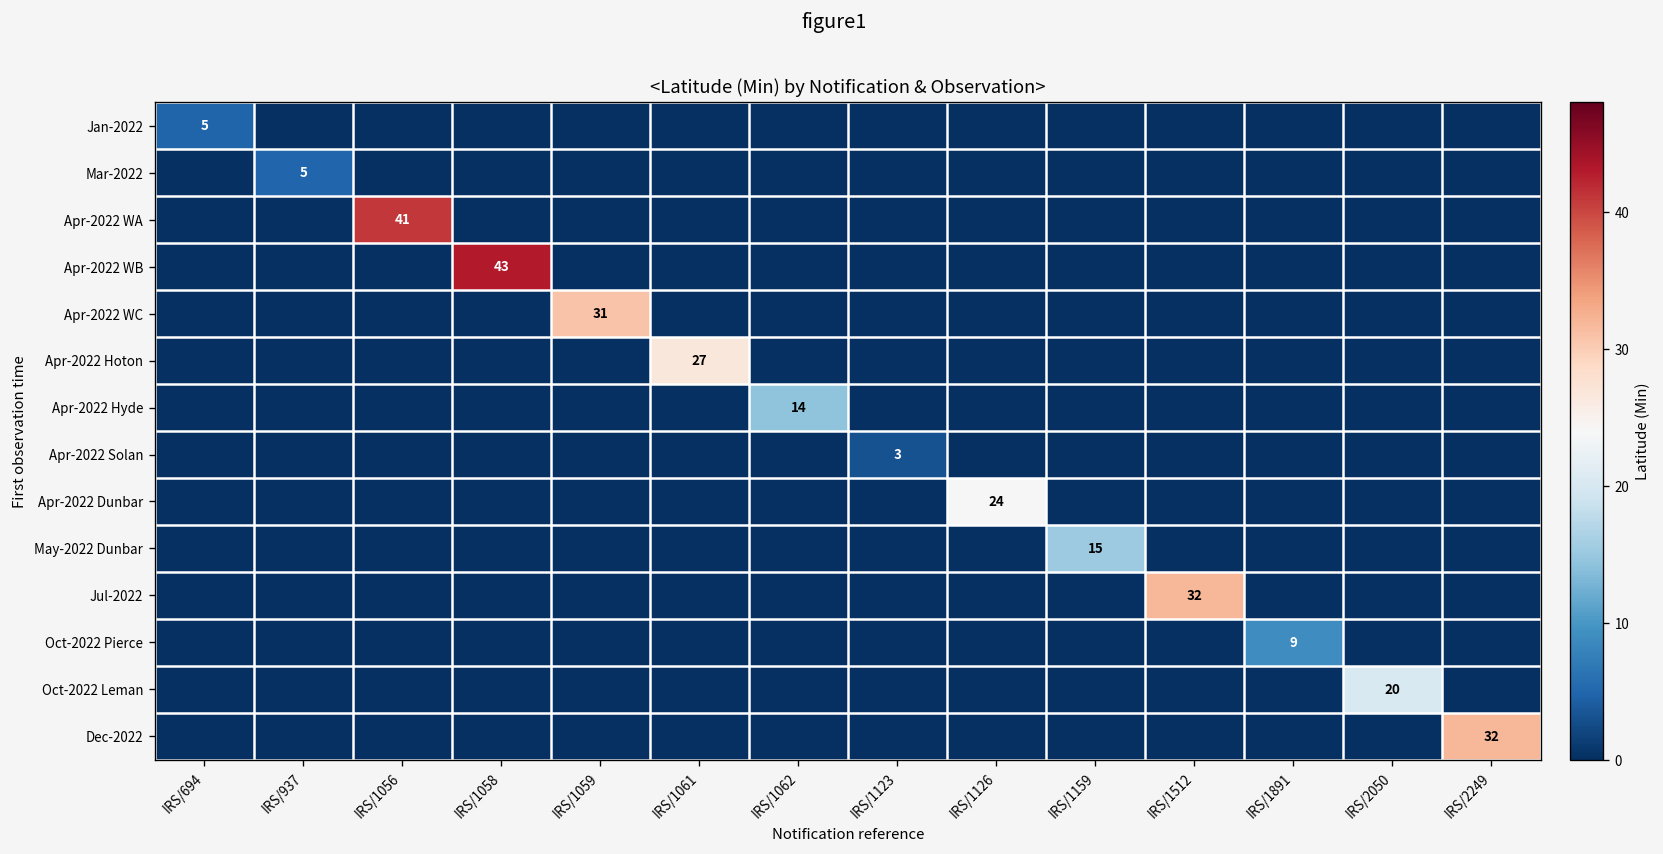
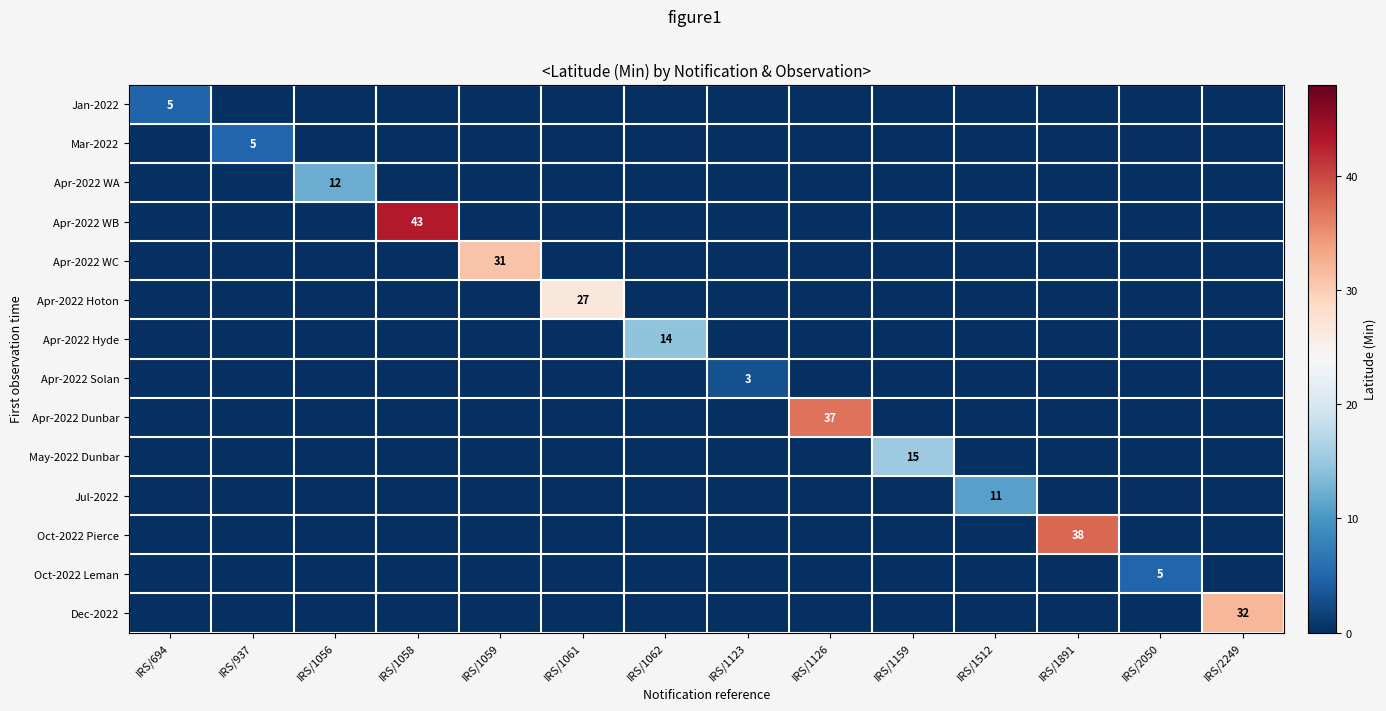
  {
    "Jan-2022": {
      "IRS/694": 5
    },
    "Mar-2022": {
      "IRS/937": 5
    },
    "Apr-2022 WA": {
-     "IRS/1056": 41
+     "IRS/1056": 12
    },
    "Apr-2022 WB": {
      "IRS/1058": 43
    },
    "Apr-2022 WC": {
      "IRS/1059": 31
    },
    "Apr-2022 Hoton": {
      "IRS/1061": 27
    },
    "Apr-2022 Hyde": {
      "IRS/1062": 14
    },
    "Apr-2022 Solan": {
      "IRS/1123": 3
    },
    "Apr-2022 Dunbar": {
-     "IRS/1126": 24
+     "IRS/1126": 37
    },
    "May-2022 Dunbar": {
      "IRS/1159": 15
    },
    "Jul-2022": {
-     "IRS/1512": 32
+     "IRS/1512": 11
    },
    "Oct-2022 Pierce": {
-     "IRS/1891": 9
+     "IRS/1891": 38
    },
    "Oct-2022 Leman": {
-     "IRS/2050": 20
+     "IRS/2050": 5
    },
    "Dec-2022": {
      "IRS/2249": 32
    }
  }
